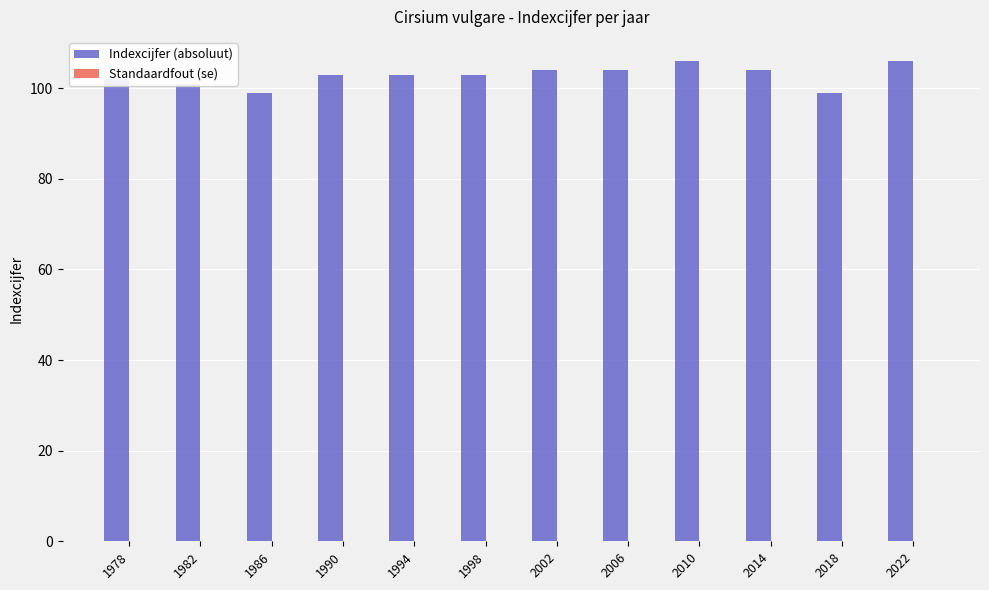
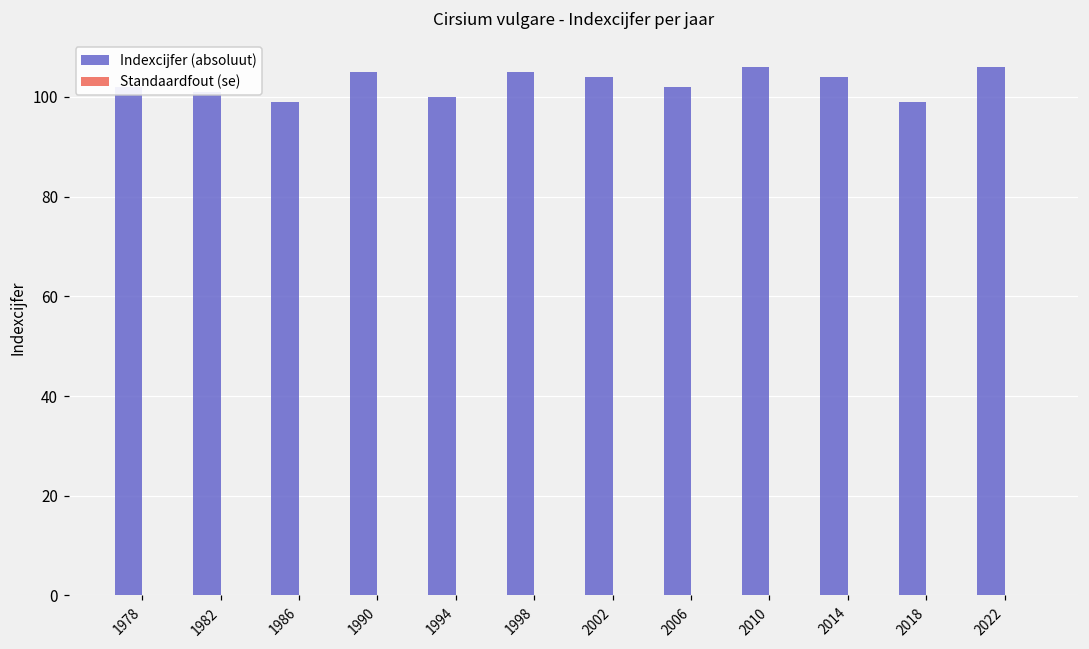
  {
    "Indexcijfer (absoluut)": {
      "1986": 99,
-     "1990": 103,
-     "1994": 103,
-     "1998": 103,
+     "1990": 105,
+     "1994": 100,
+     "1998": 105,
      "2002": 104,
-     "2006": 104,
+     "2006": 102,
      "2010": 106,
      "2014": 104,
      "2018": 99,
      "2022": 106
    },
    "Standaardfout (se)": {
      "1978": 0,
      "1982": 0,
      "1986": 0,
      "1990": 0,
      "1994": 0,
      "1998": 0,
      "2002": 0,
      "2006": 0,
      "2010": 0,
      "2014": 0,
      "2018": 0,
      "2022": 0
    }
  }
